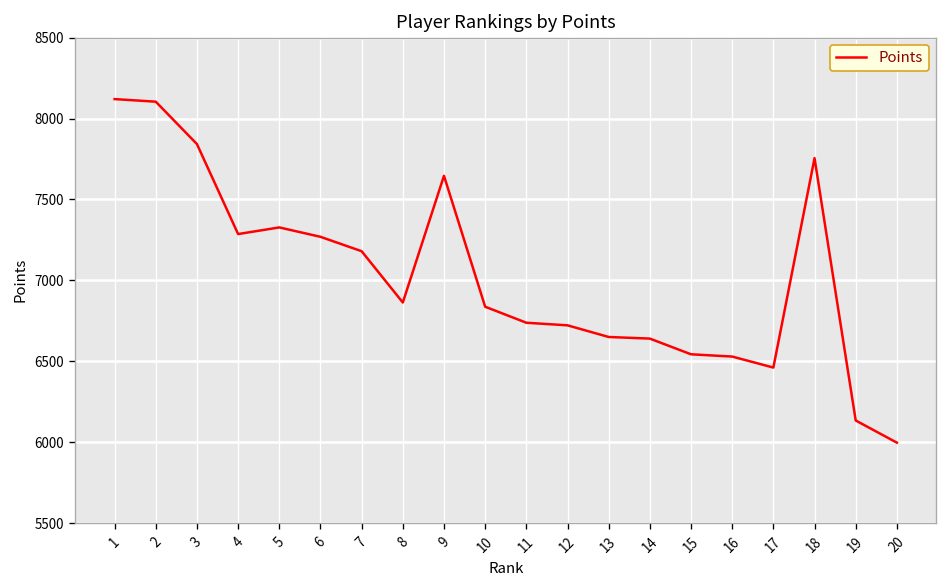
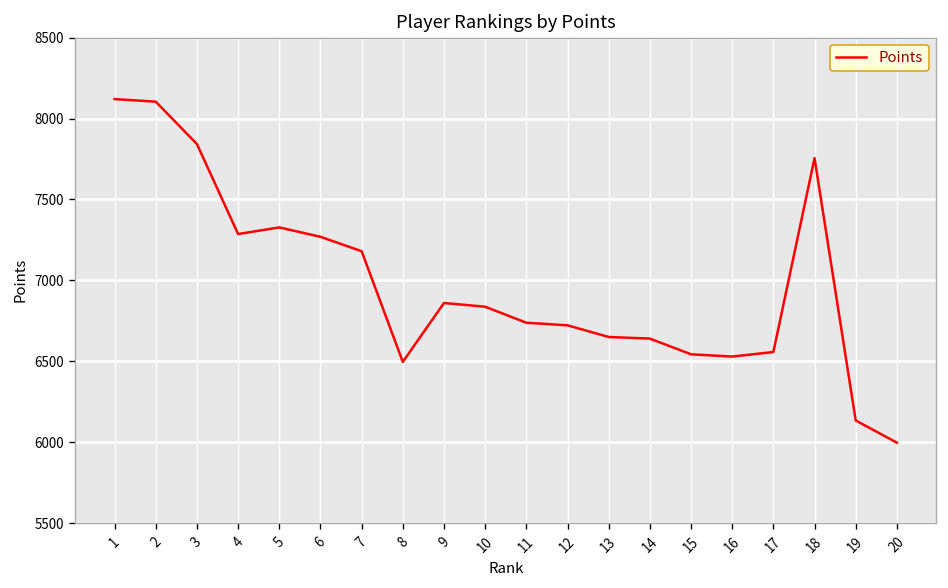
  {
    "1": 8120,
    "2": 8100,
    "3": 7840,
    "4": 7290,
    "5": 7330,
    "6": 7270,
    "7": 7180,
-   "8": 6860,
-   "9": 7650,
+   "8": 6500,
+   "9": 6860,
    "10": 6840,
    "11": 6740,
    "12": 6720,
    "13": 6650,
    "14": 6640,
    "15": 6540,
    "16": 6530,
-   "17": 6460,
+   "17": 6560,
    "18": 7760,
    "19": 6130,
    "20": 6000
  }
